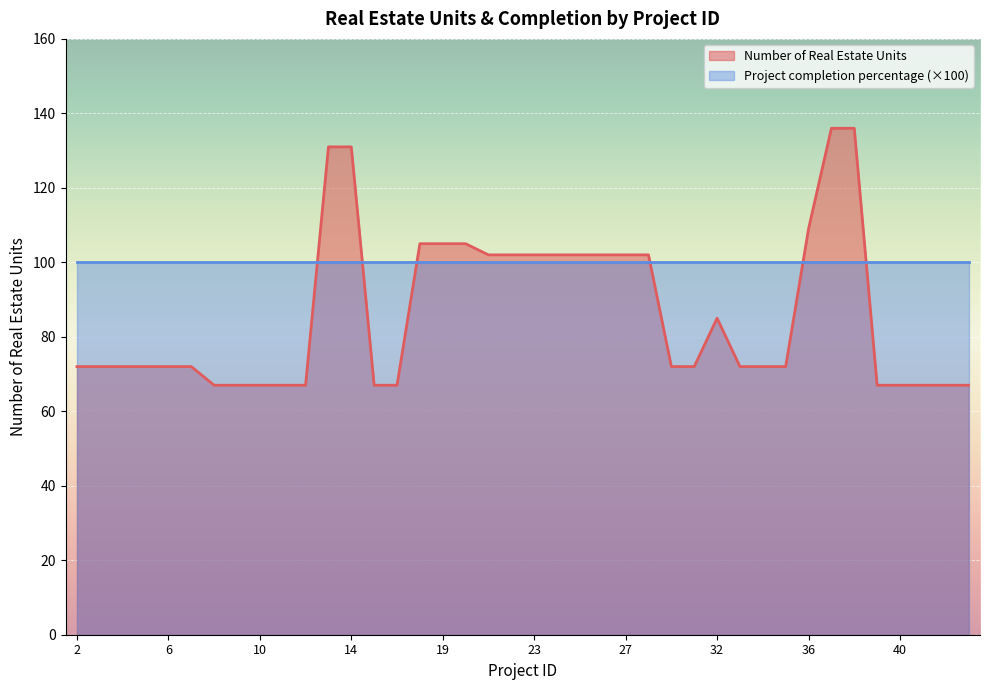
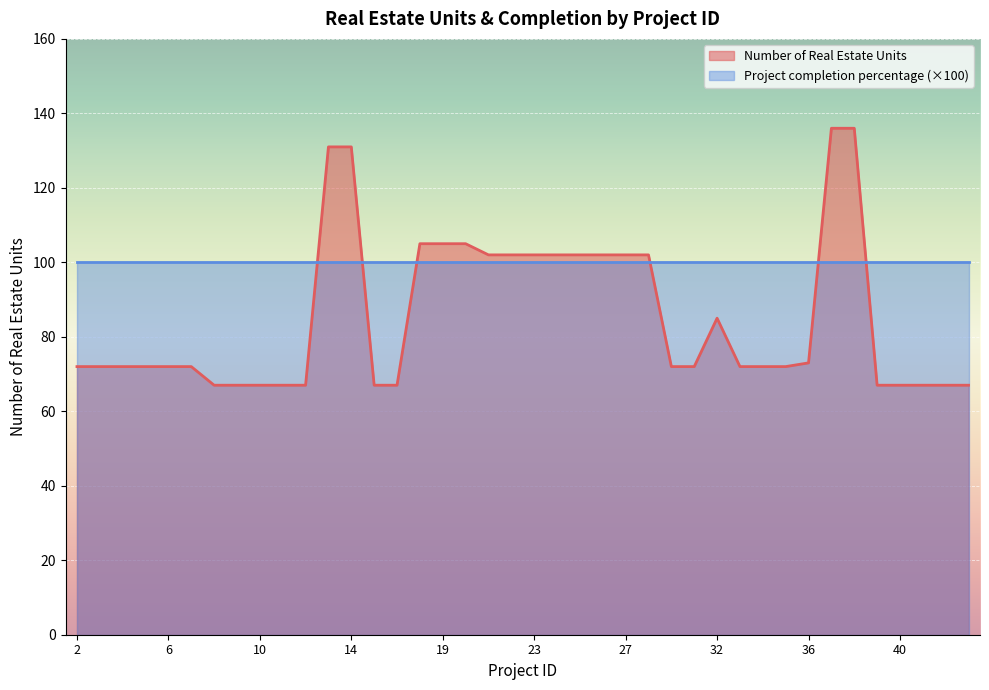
  {
    "Number of Real Estate Units": {
      "32": 85,
-     "36": 109,
+     "36": 73,
      "40": 67
    },
    "Project completion percentage (×100)": {
      "32": 100,
      "36": 100,
      "40": 100
    }
  }
